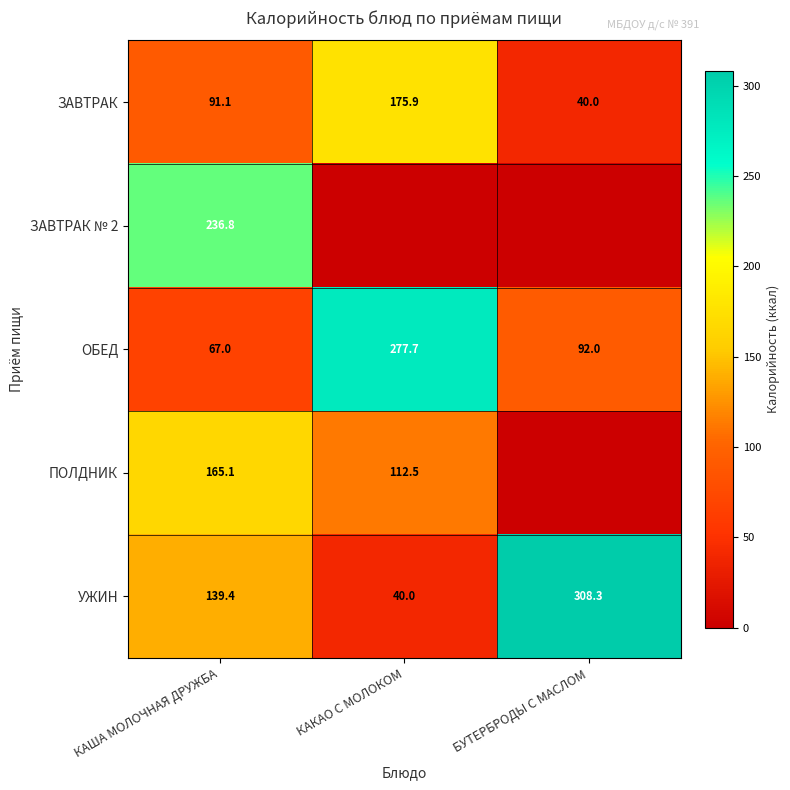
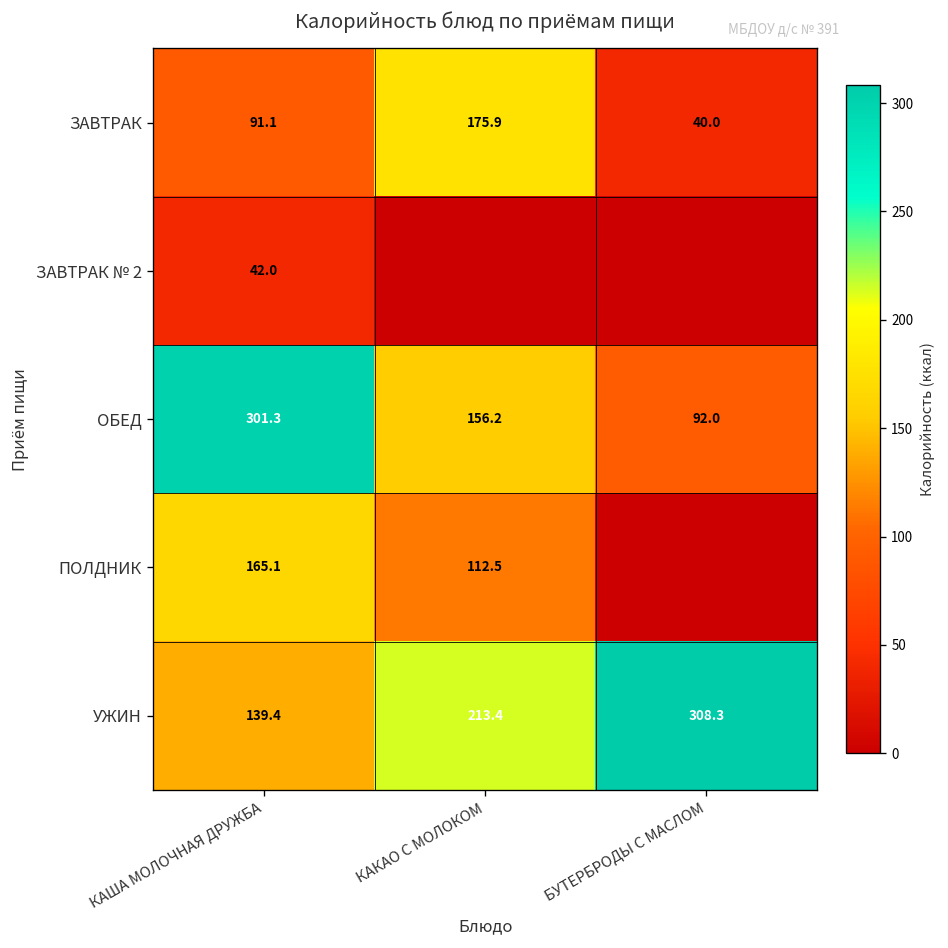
  {
    "ЗАВТРАК": {
      "КАША МОЛОЧНАЯ ДРУЖБА": 91.1,
      "КАКАО С МОЛОКОМ": 175.9,
      "БУТЕРБРОДЫ С МАСЛОМ": 40.0
    },
    "ЗАВТРАК № 2": {
-     "КАША МОЛОЧНАЯ ДРУЖБА": 236.8
+     "КАША МОЛОЧНАЯ ДРУЖБА": 42.0
    },
    "ОБЕД": {
-     "КАША МОЛОЧНАЯ ДРУЖБА": 67.0,
-     "КАКАО С МОЛОКОМ": 277.7,
+     "КАША МОЛОЧНАЯ ДРУЖБА": 301.3,
+     "КАКАО С МОЛОКОМ": 156.2,
      "БУТЕРБРОДЫ С МАСЛОМ": 92.0
    },
    "ПОЛДНИК": {
      "КАША МОЛОЧНАЯ ДРУЖБА": 165.1,
      "КАКАО С МОЛОКОМ": 112.5
    },
    "УЖИН": {
      "КАША МОЛОЧНАЯ ДРУЖБА": 139.4,
-     "КАКАО С МОЛОКОМ": 40.0,
+     "КАКАО С МОЛОКОМ": 213.4,
      "БУТЕРБРОДЫ С МАСЛОМ": 308.3
    }
  }
